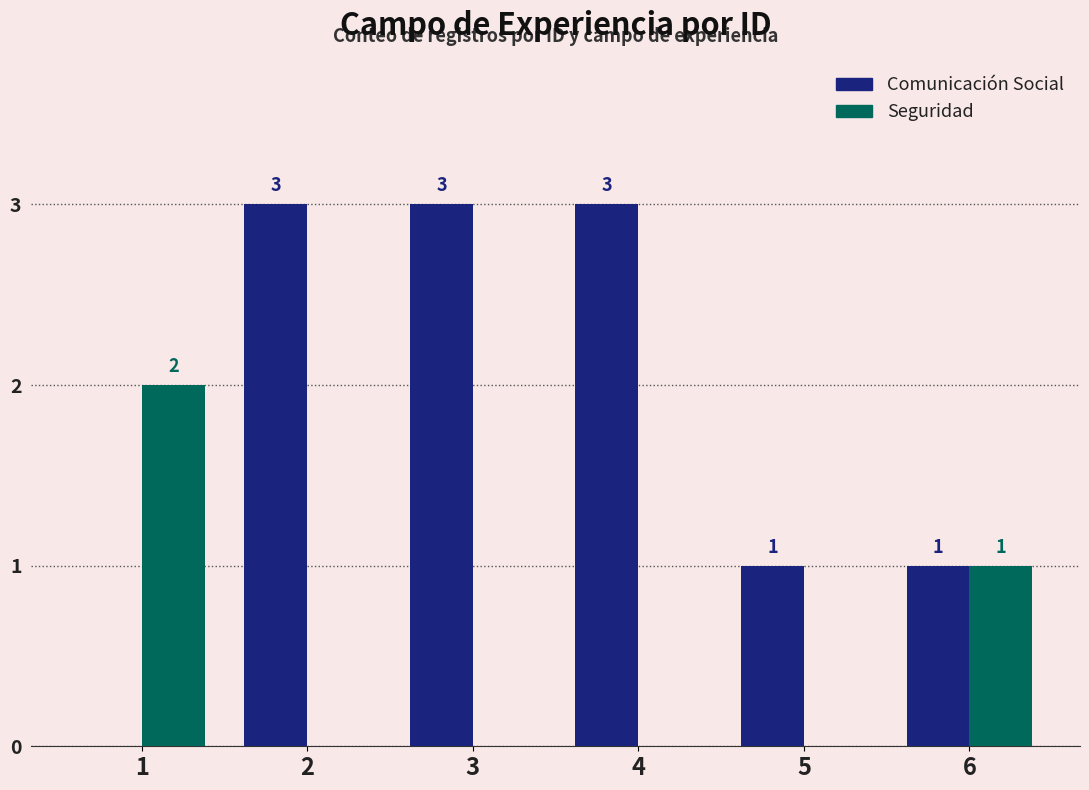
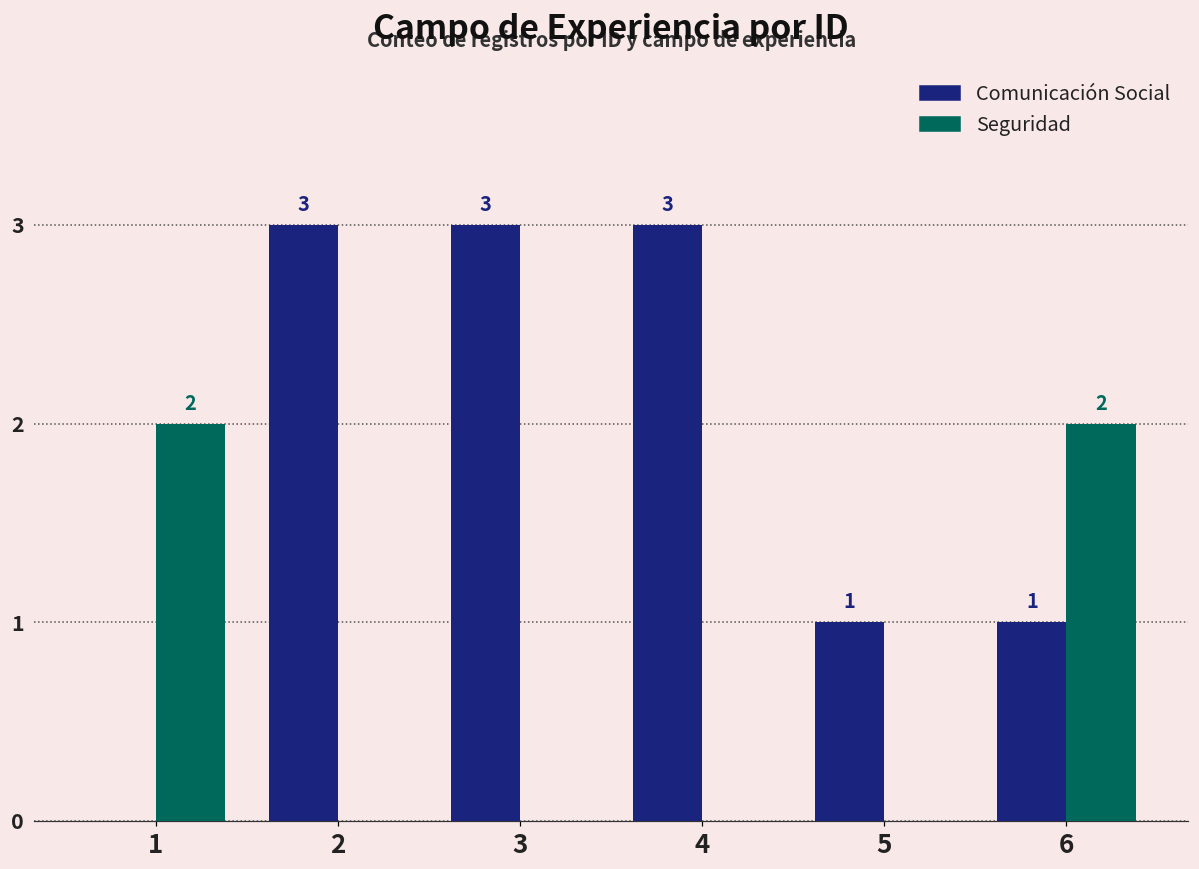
  {
    "Comunicación Social": {
      "2": 3,
      "3": 3,
      "4": 3,
      "5": 1,
      "6": 1
    },
    "Seguridad": {
      "1": 2,
-     "6": 1
+     "6": 2
    }
  }
